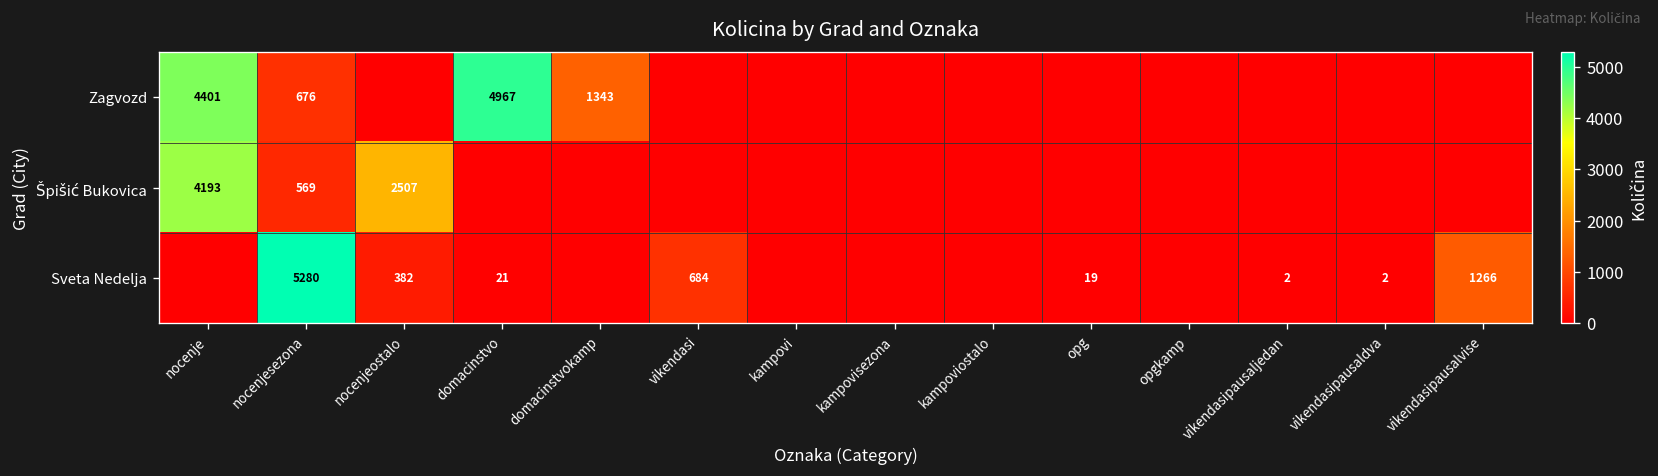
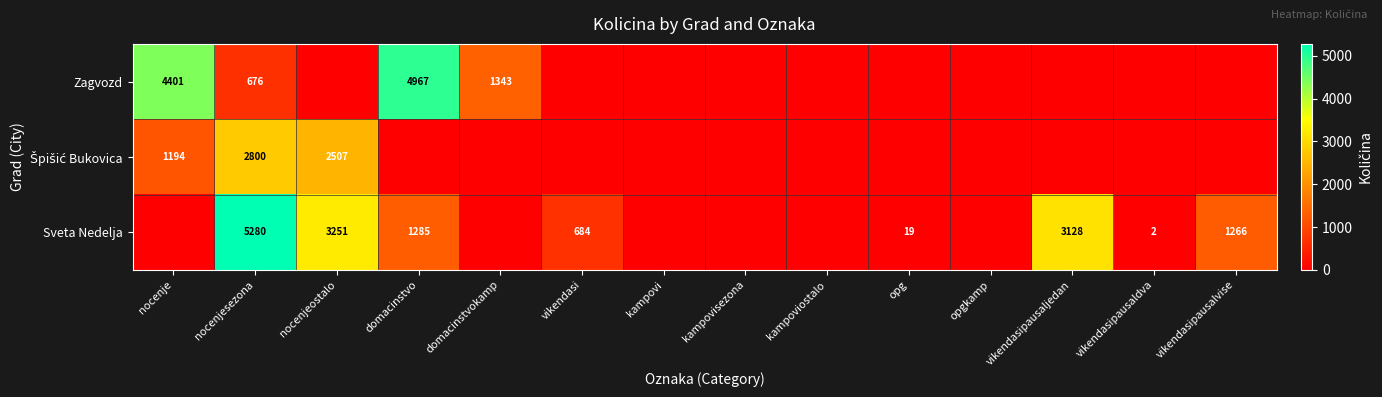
  {
    "Zagvozd": {
      "nocenje": 4401,
      "nocenjesezona": 676,
      "domacinstvo": 4967,
      "domacinstvokamp": 1343
    },
    "Špišić Bukovica": {
-     "nocenje": 4193,
-     "nocenjesezona": 569,
+     "nocenje": 1194,
+     "nocenjesezona": 2800,
      "nocenjeostalo": 2507
    },
    "Sveta Nedelja": {
      "nocenjesezona": 5280,
-     "nocenjeostalo": 382,
-     "domacinstvo": 21,
+     "nocenjeostalo": 3251,
+     "domacinstvo": 1285,
      "vikendasi": 684,
      "opg": 19,
-     "vikendasipausaljedan": 2,
+     "vikendasipausaljedan": 3128,
      "vikendasipausaldva": 2,
      "vikendasipausalvise": 1266
    }
  }
